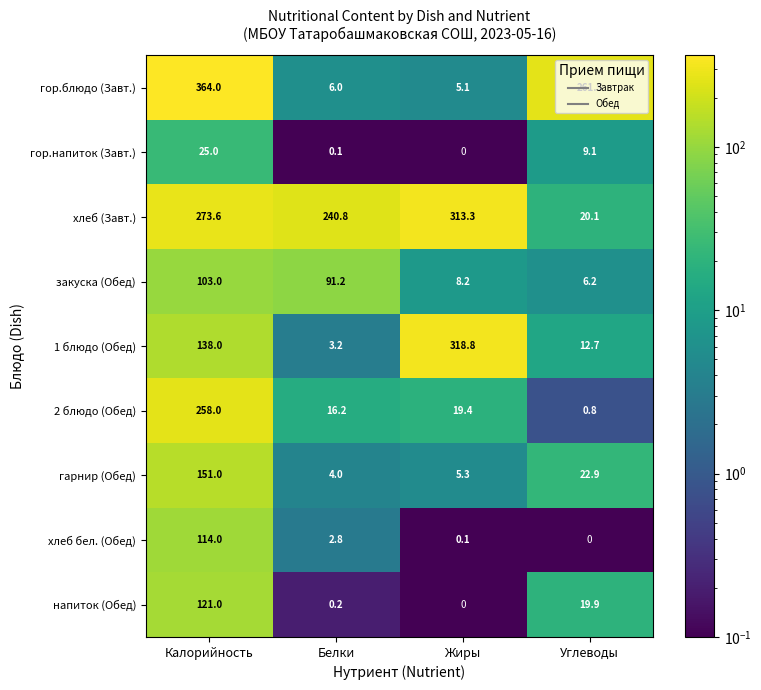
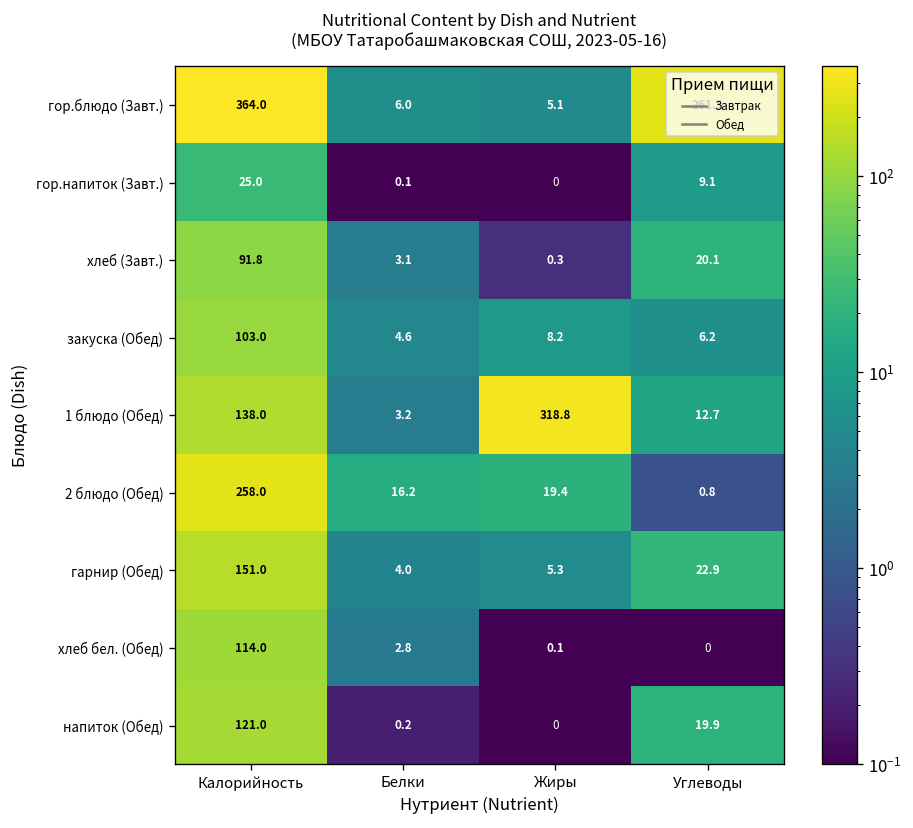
  {
    "гор.блюдо (Завт.)": {
      "Калорийность": 364.0,
      "Белки": 6.0,
      "Жиры": 5.1
    },
    "гор.напиток (Завт.)": {
      "Калорийность": 25.0,
      "Белки": 0.1,
      "Жиры": 0,
      "Углеводы": 9.1
    },
    "хлеб (Завт.)": {
-     "Калорийность": 273.6,
-     "Белки": 240.8,
-     "Жиры": 313.3,
+     "Калорийность": 91.8,
+     "Белки": 3.1,
+     "Жиры": 0.3,
      "Углеводы": 20.1
    },
    "закуска (Обед)": {
      "Калорийность": 103.0,
-     "Белки": 91.2,
+     "Белки": 4.6,
      "Жиры": 8.2,
      "Углеводы": 6.2
    },
    "1 блюдо (Обед)": {
      "Калорийность": 138.0,
      "Белки": 3.2,
      "Жиры": 318.8,
      "Углеводы": 12.7
    },
    "2 блюдо (Обед)": {
      "Калорийность": 258.0,
      "Белки": 16.2,
      "Жиры": 19.4,
      "Углеводы": 0.8
    },
    "гарнир (Обед)": {
      "Калорийность": 151.0,
      "Белки": 4.0,
      "Жиры": 5.3,
      "Углеводы": 22.9
    },
    "хлеб бел. (Обед)": {
      "Калорийность": 114.0,
      "Белки": 2.8,
      "Жиры": 0.1,
      "Углеводы": 0
    },
    "напиток (Обед)": {
      "Калорийность": 121.0,
      "Белки": 0.2,
      "Жиры": 0,
      "Углеводы": 19.9
    }
  }
